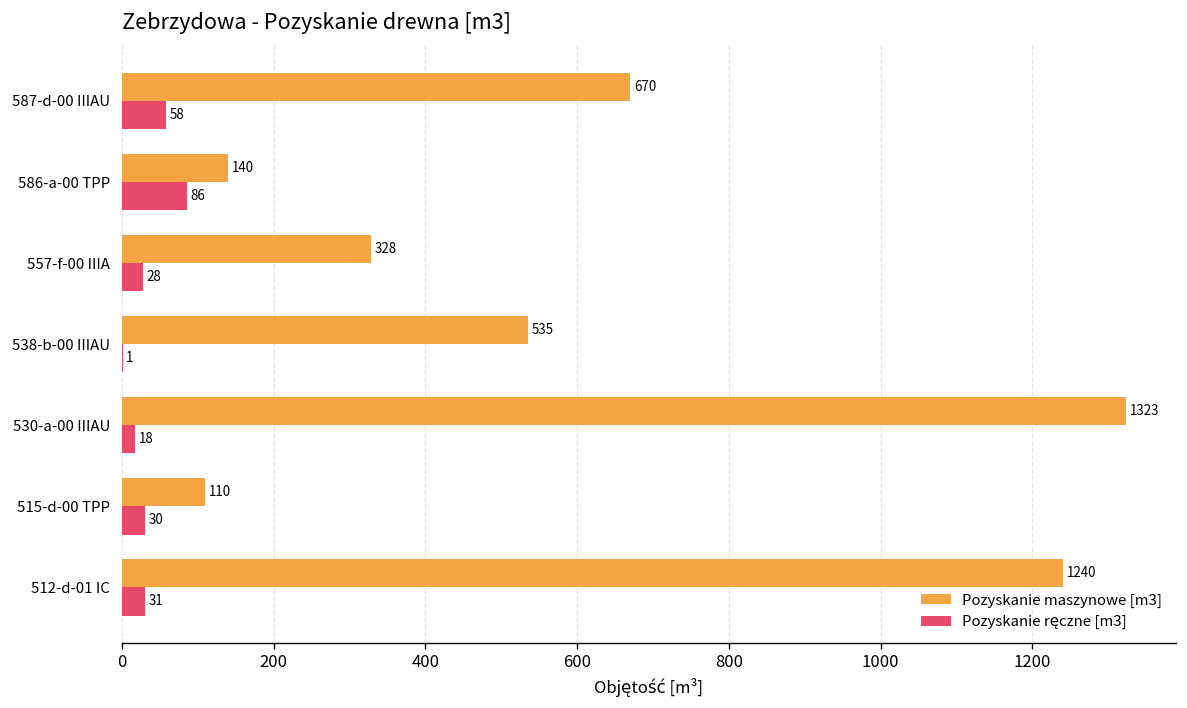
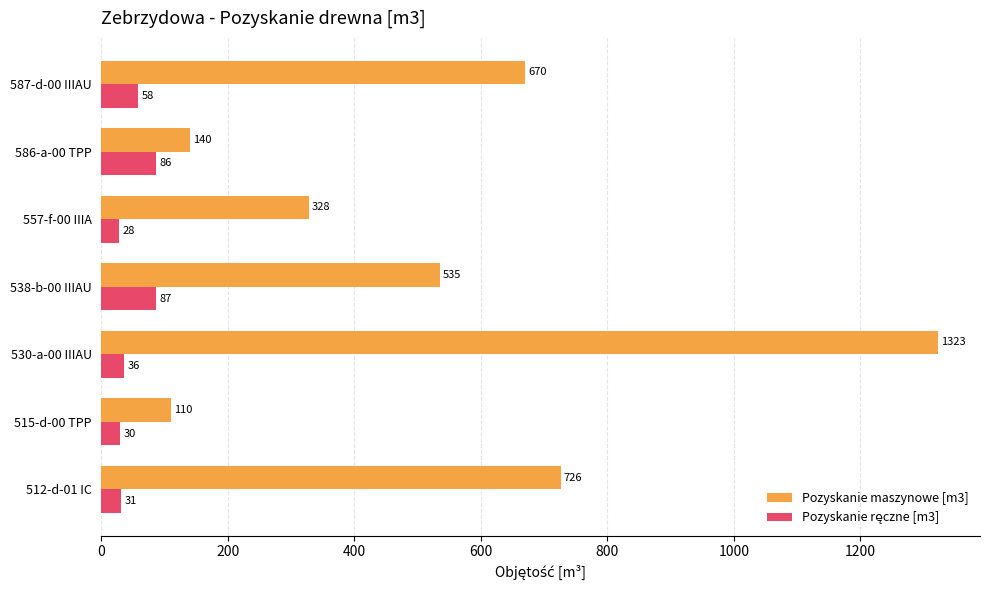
  {
    "Pozyskanie maszynowe [m3]": {
      "587-d-00 IIIAU": 670,
      "586-a-00 TPP": 140,
      "557-f-00 IIIA": 328,
      "538-b-00 IIIAU": 535,
      "530-a-00 IIIAU": 1323,
      "515-d-00 TPP": 110,
-     "512-d-01 IC": 1240
+     "512-d-01 IC": 726
    },
    "Pozyskanie ręczne [m3]": {
      "587-d-00 IIIAU": 58,
      "586-a-00 TPP": 86,
      "557-f-00 IIIA": 28,
-     "538-b-00 IIIAU": 1,
-     "530-a-00 IIIAU": 18,
+     "538-b-00 IIIAU": 87,
+     "530-a-00 IIIAU": 36,
      "515-d-00 TPP": 30,
      "512-d-01 IC": 31
    }
  }
